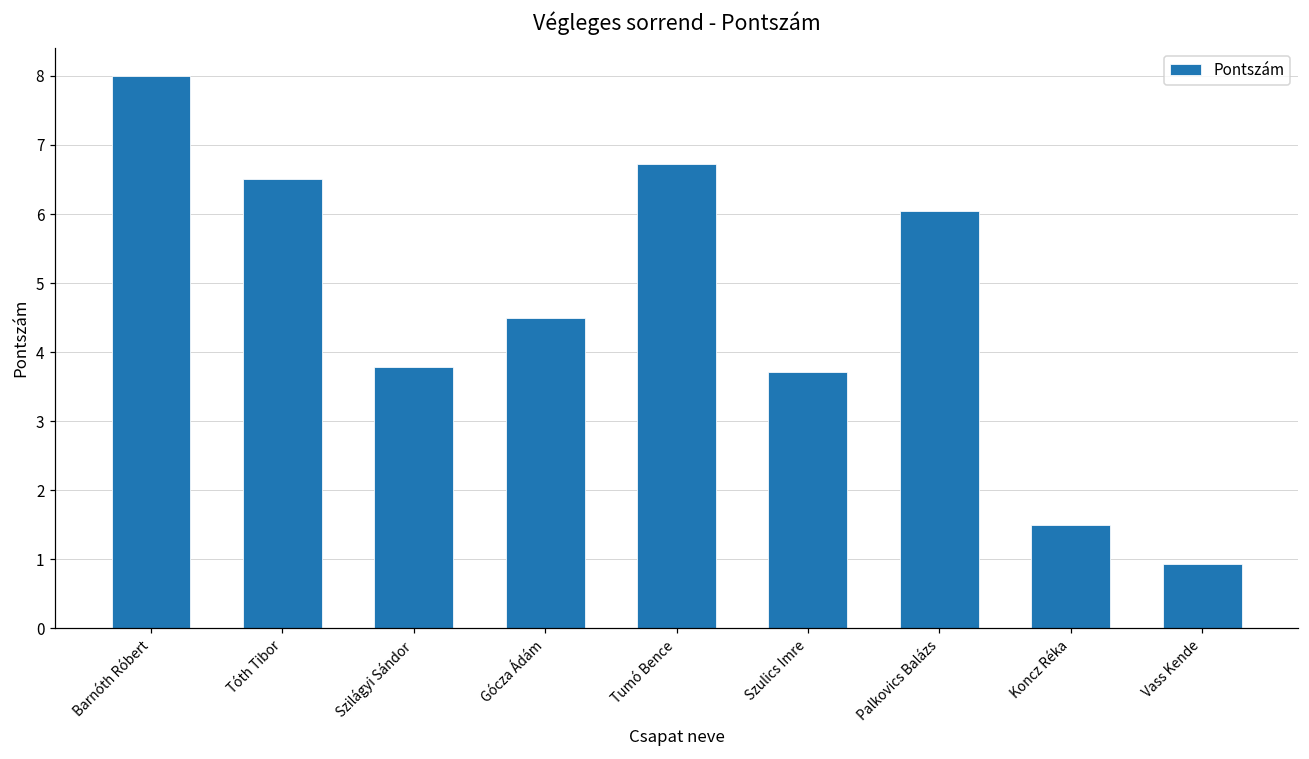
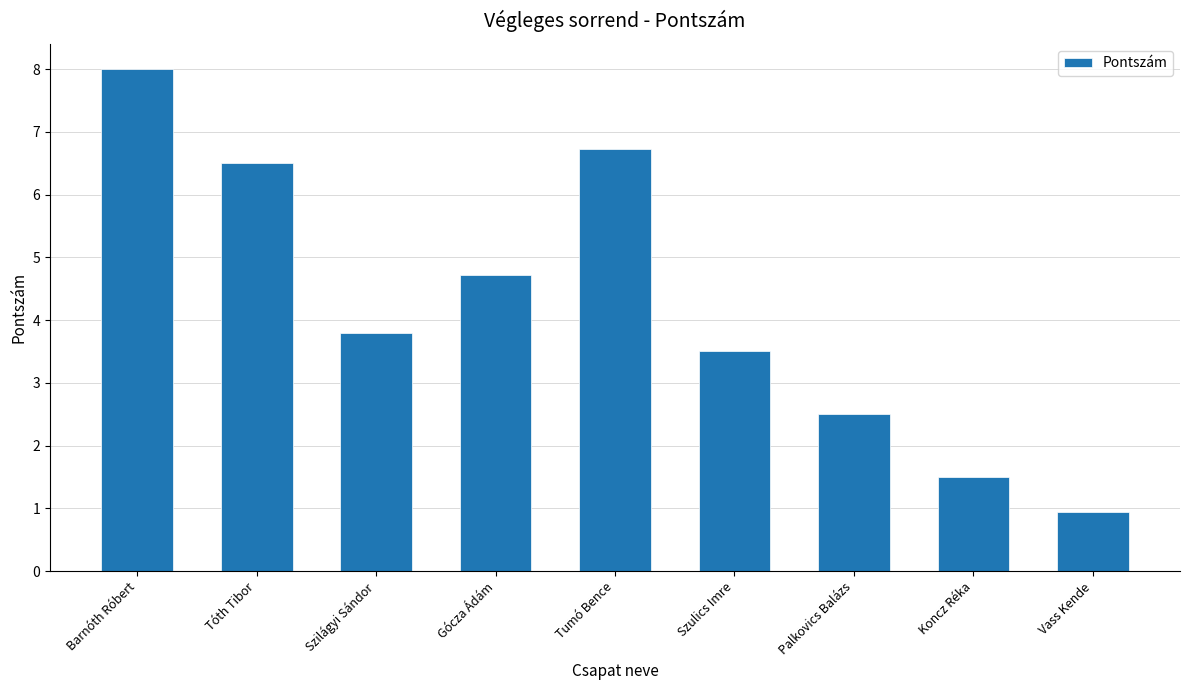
  {
    "Barnóth Róbert": 8.0,
    "Tóth Tibor": 6.5,
    "Szilágyi Sándor": 3.8,
-   "Gócza Ádám": 4.5,
+   "Gócza Ádám": 4.7,
    "Tumó Bence": 6.7,
-   "Szulics Imre": 3.7,
-   "Palkovics Balázs": 6.0,
+   "Szulics Imre": 3.5,
+   "Palkovics Balázs": 2.5,
    "Koncz Réka": 1.5,
    "Vass Kende": 0.9
  }
